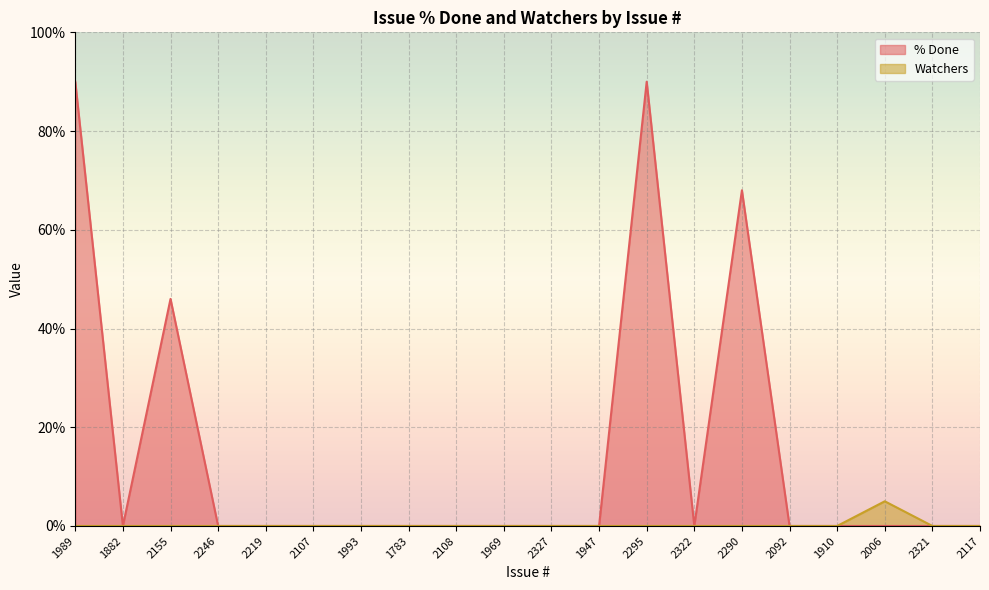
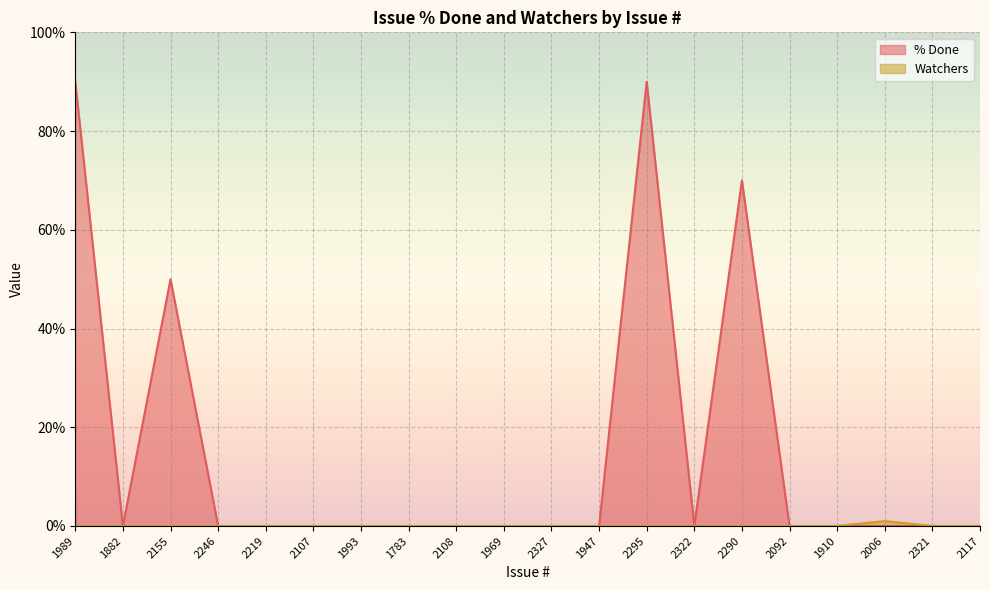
  {
    "% Done": {
      "1989": "90%",
-     "2155": "46%",
+     "2155": "50%",
      "2295": "90%",
-     "2290": "68%",
+     "2290": "70%",
      "2006": "0%"
    },
    "Watchers": {
      "1989": "0%",
      "2155": "0%",
      "2295": "0%",
      "2290": "0%",
-     "2006": "5%"
+     "2006": "1%"
    }
  }
